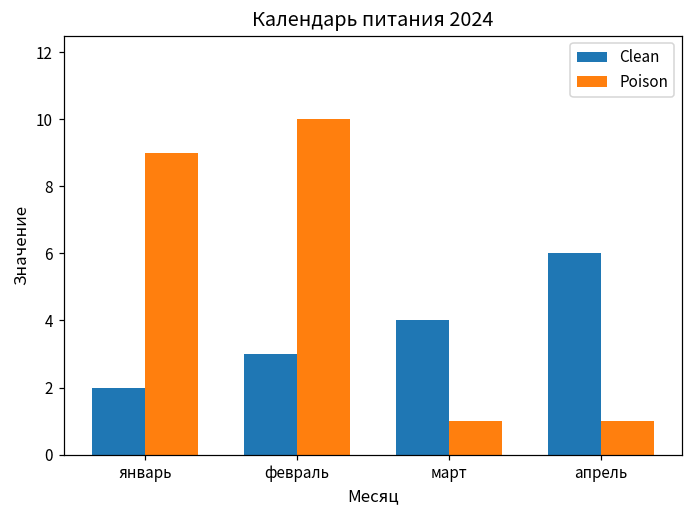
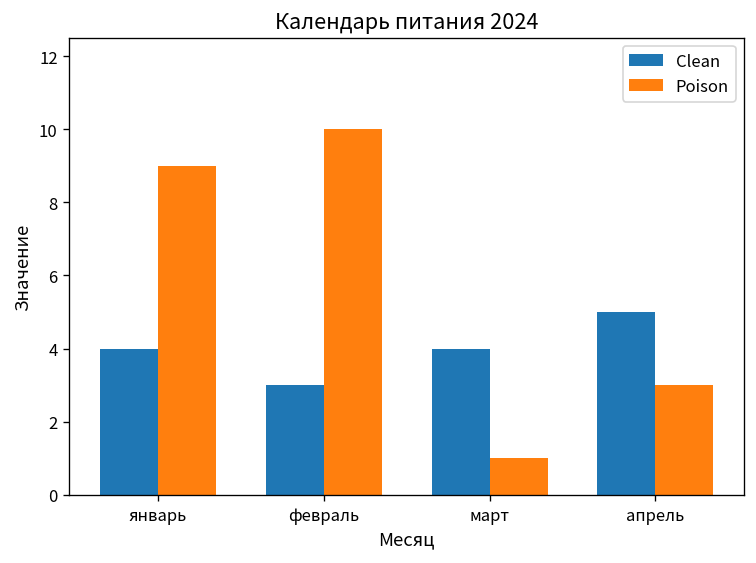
  {
    "Clean": {
-     "январь": 2,
+     "январь": 4,
      "февраль": 3,
      "март": 4,
-     "апрель": 6
+     "апрель": 5
    },
    "Poison": {
      "январь": 9,
      "февраль": 10,
      "март": 1,
-     "апрель": 1
+     "апрель": 3
    }
  }
